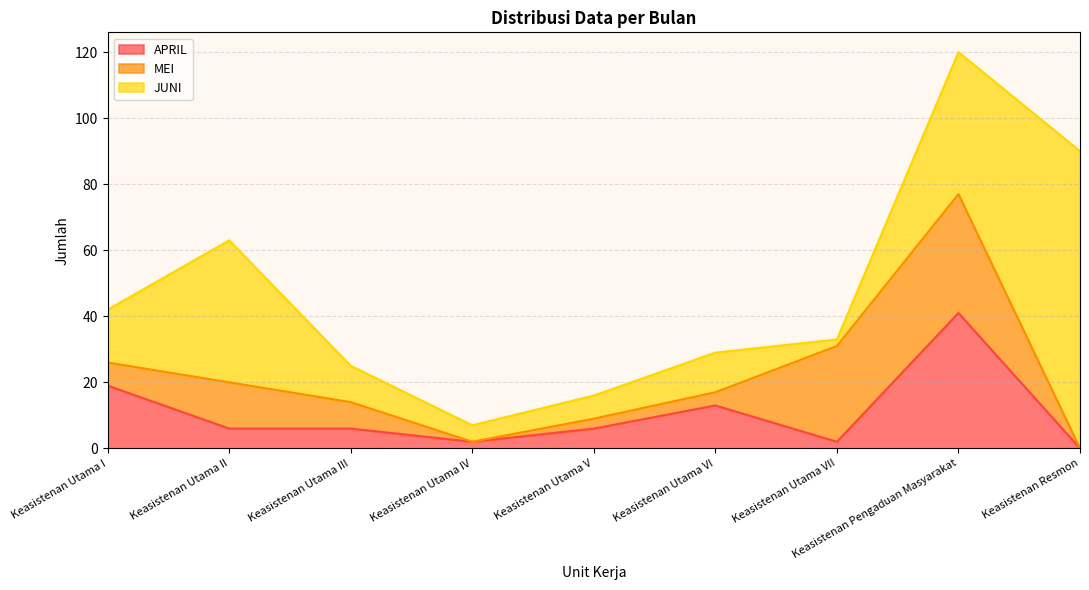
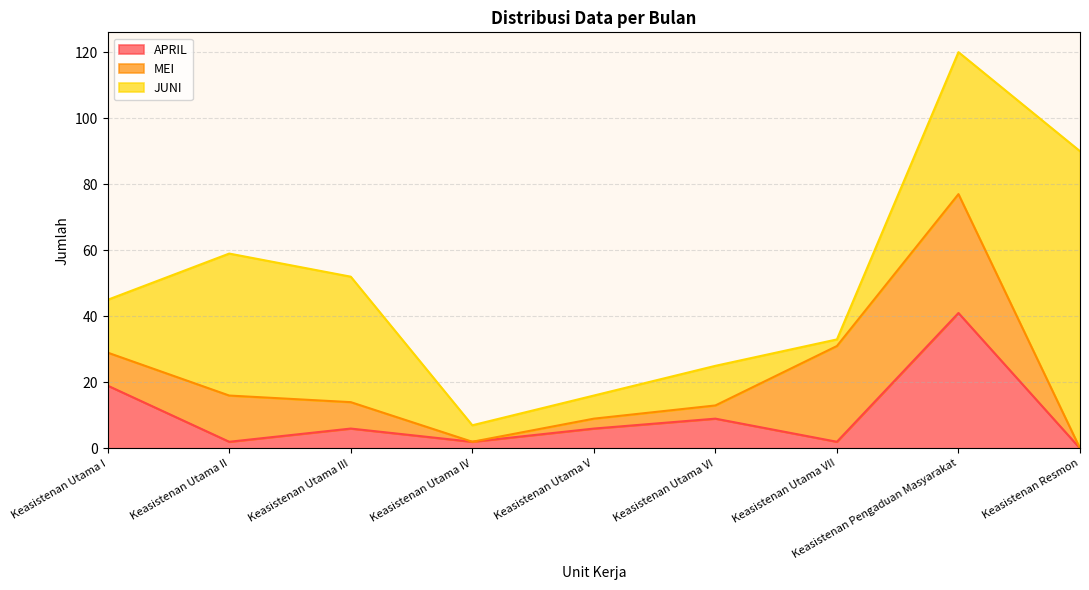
  {
    "APRIL": {
      "Keasistenan Utama I": 19,
-     "Keasistenan Utama II": 6,
+     "Keasistenan Utama II": 2,
      "Keasistenan Utama III": 6,
      "Keasistenan Utama V": 6,
-     "Keasistenan Utama VI": 13,
+     "Keasistenan Utama VI": 9,
      "Keasistenan Utama VII": 2,
      "Keasistenan Pengaduan Masyarakat": 41
    },
    "MEI": {
-     "Keasistenan Utama I": 7,
+     "Keasistenan Utama I": 10,
      "Keasistenan Utama II": 14,
      "Keasistenan Utama III": 8,
      "Keasistenan Utama V": 3,
      "Keasistenan Utama VI": 4,
      "Keasistenan Utama VII": 29,
      "Keasistenan Pengaduan Masyarakat": 36
    },
    "JUNI": {
      "Keasistenan Utama I": 16,
      "Keasistenan Utama II": 43,
-     "Keasistenan Utama III": 11,
+     "Keasistenan Utama III": 38,
      "Keasistenan Utama IV": 5,
      "Keasistenan Utama V": 7,
      "Keasistenan Utama VI": 12,
      "Keasistenan Utama VII": 2,
      "Keasistenan Pengaduan Masyarakat": 43,
      "Keasistenan Resmon": 90
    }
  }
